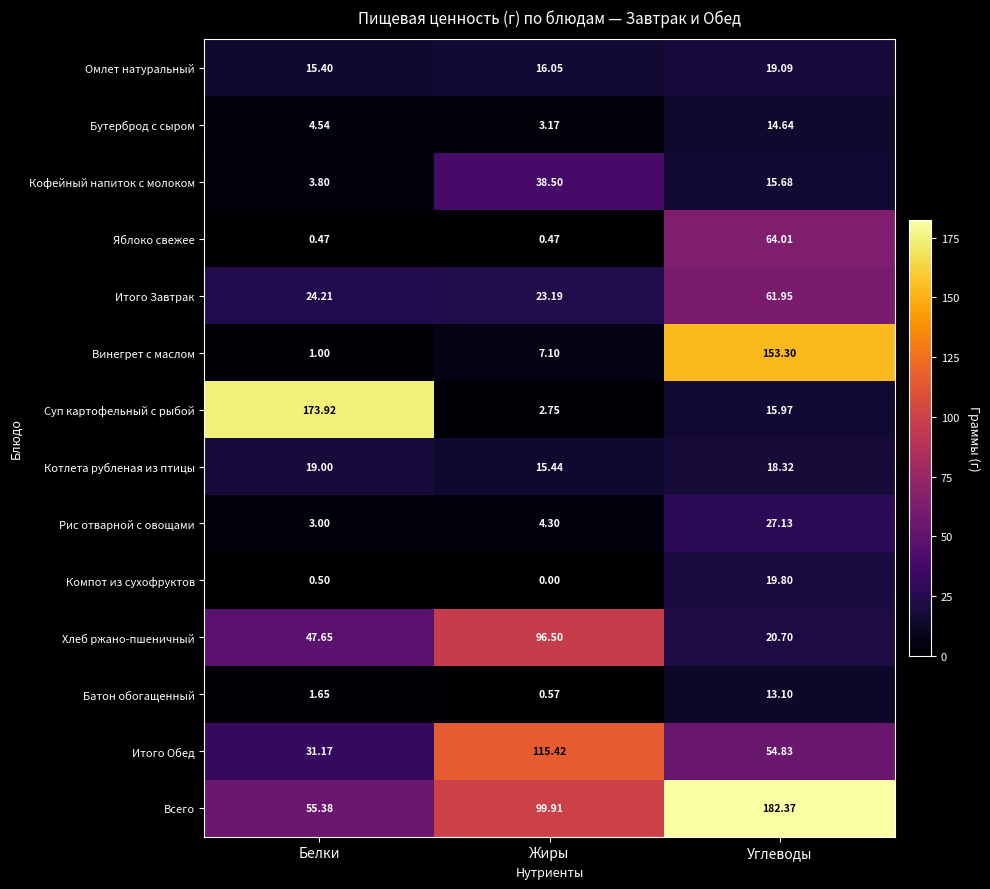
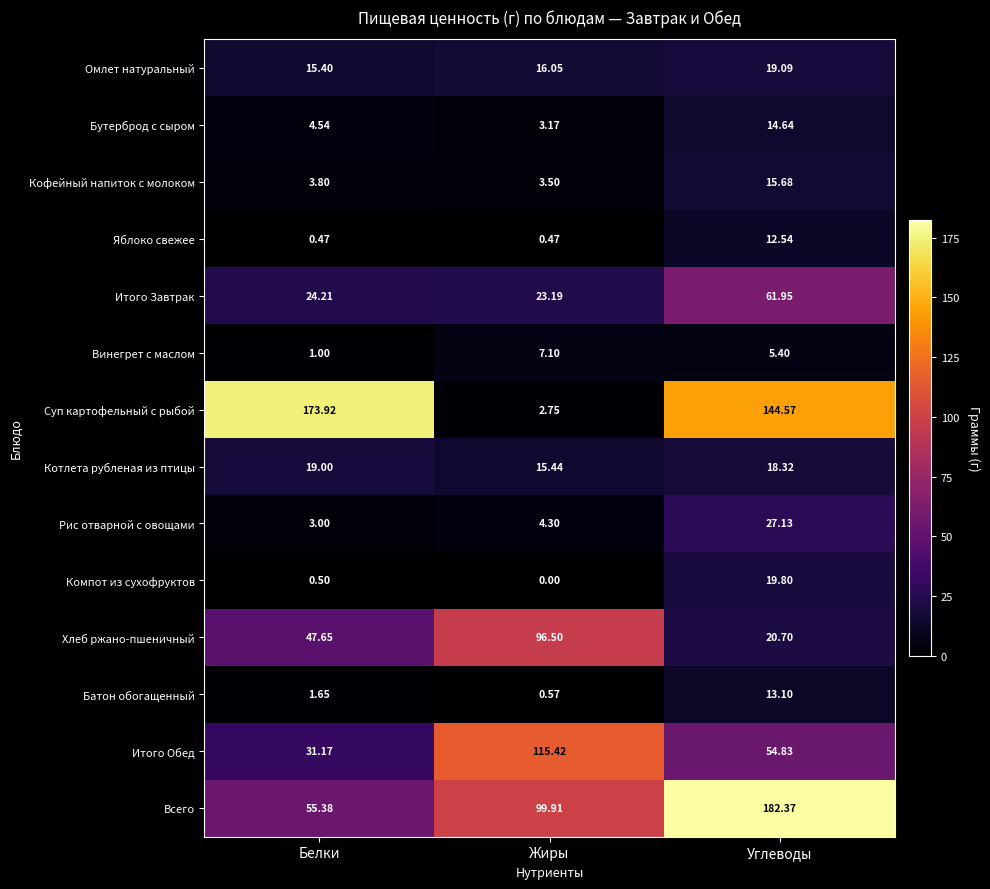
  {
    "Омлет натуральный": {
      "Белки": 15.40,
      "Жиры": 16.05,
      "Углеводы": 19.09
    },
    "Бутерброд с сыром": {
      "Белки": 4.54,
      "Жиры": 3.17,
      "Углеводы": 14.64
    },
    "Кофейный напиток с молоком": {
      "Белки": 3.80,
-     "Жиры": 38.50,
+     "Жиры": 3.50,
      "Углеводы": 15.68
    },
    "Яблоко свежее": {
      "Белки": 0.47,
      "Жиры": 0.47,
-     "Углеводы": 64.01
+     "Углеводы": 12.54
    },
    "Итого Завтрак": {
      "Белки": 24.21,
      "Жиры": 23.19,
      "Углеводы": 61.95
    },
    "Винегрет с маслом": {
      "Белки": 1.00,
      "Жиры": 7.10,
-     "Углеводы": 153.30
+     "Углеводы": 5.40
    },
    "Суп картофельный с рыбой": {
      "Белки": 173.92,
      "Жиры": 2.75,
-     "Углеводы": 15.97
+     "Углеводы": 144.57
    },
    "Котлета рубленая из птицы": {
      "Белки": 19.00,
      "Жиры": 15.44,
      "Углеводы": 18.32
    },
    "Рис отварной с овощами": {
      "Белки": 3.00,
      "Жиры": 4.30,
      "Углеводы": 27.13
    },
    "Компот из сухофруктов": {
      "Белки": 0.50,
      "Жиры": 0.00,
      "Углеводы": 19.80
    },
    "Хлеб ржано-пшеничный": {
      "Белки": 47.65,
      "Жиры": 96.50,
      "Углеводы": 20.70
    },
    "Батон обогащенный": {
      "Белки": 1.65,
      "Жиры": 0.57,
      "Углеводы": 13.10
    },
    "Итого Обед": {
      "Белки": 31.17,
      "Жиры": 115.42,
      "Углеводы": 54.83
    },
    "Всего": {
      "Белки": 55.38,
      "Жиры": 99.91,
      "Углеводы": 182.37
    }
  }
